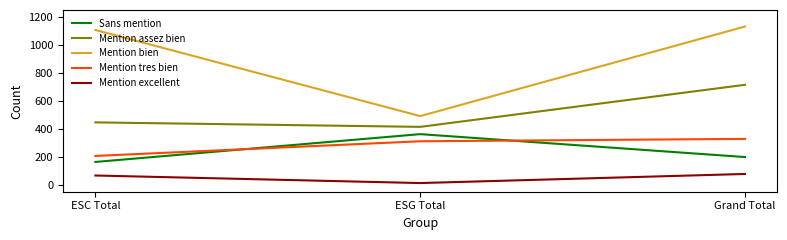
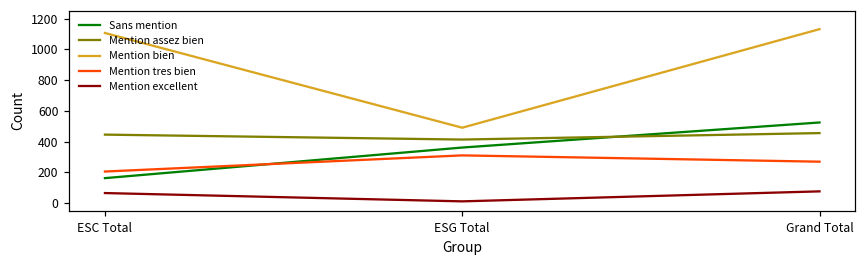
  {
    "Sans mention": {
      "ESC Total": 160,
      "ESG Total": 360,
-     "Grand Total": 200
+     "Grand Total": 530
    },
    "Mention assez bien": {
      "ESC Total": 450,
      "ESG Total": 410,
-     "Grand Total": 720
+     "Grand Total": 460
    },
    "Mention bien": {
      "ESC Total": 1110,
      "ESG Total": 490,
      "Grand Total": 1130
    },
    "Mention tres bien": {
      "ESC Total": 210,
      "ESG Total": 310,
-     "Grand Total": 330
+     "Grand Total": 270
    },
    "Mention excellent": {
      "ESC Total": 70,
      "ESG Total": 10,
      "Grand Total": 80
    }
  }
